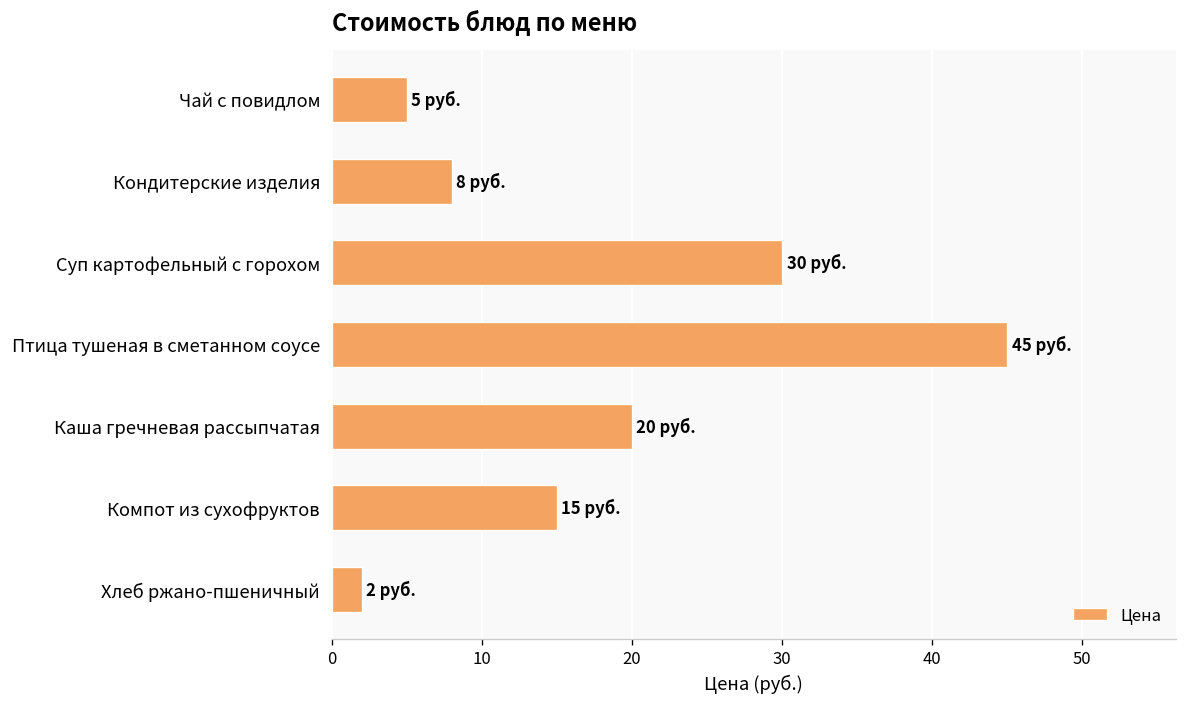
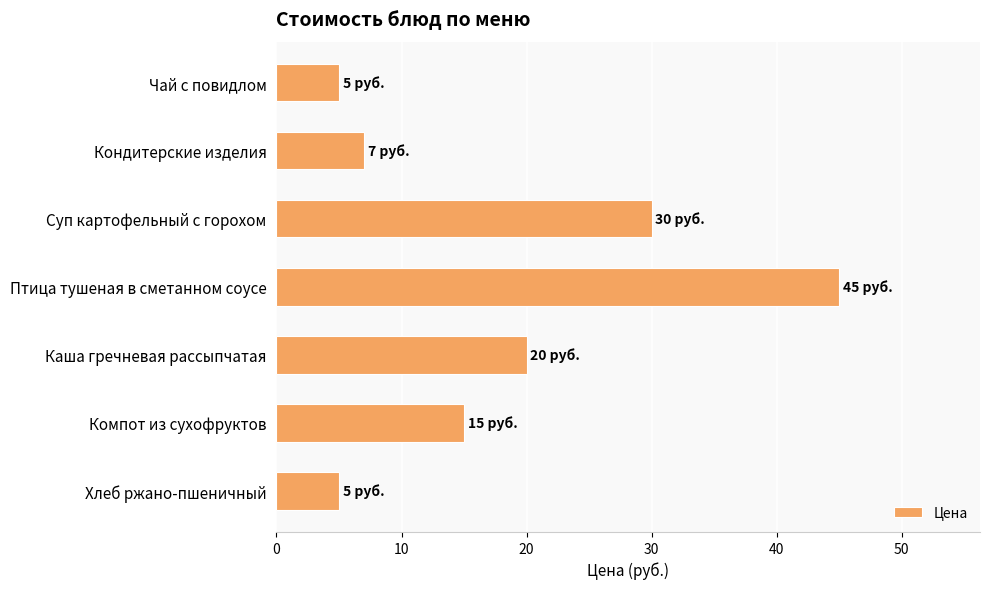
  {
    "Чай с повидлом": 5,
-   "Кондитерские изделия": 8,
+   "Кондитерские изделия": 7,
    "Суп картофельный с горохом": 30,
    "Птица тушеная в сметанном соусе": 45,
    "Каша гречневая рассыпчатая": 20,
    "Компот из сухофруктов": 15,
-   "Хлеб ржано-пшеничный": 2
+   "Хлеб ржано-пшеничный": 5
  }
